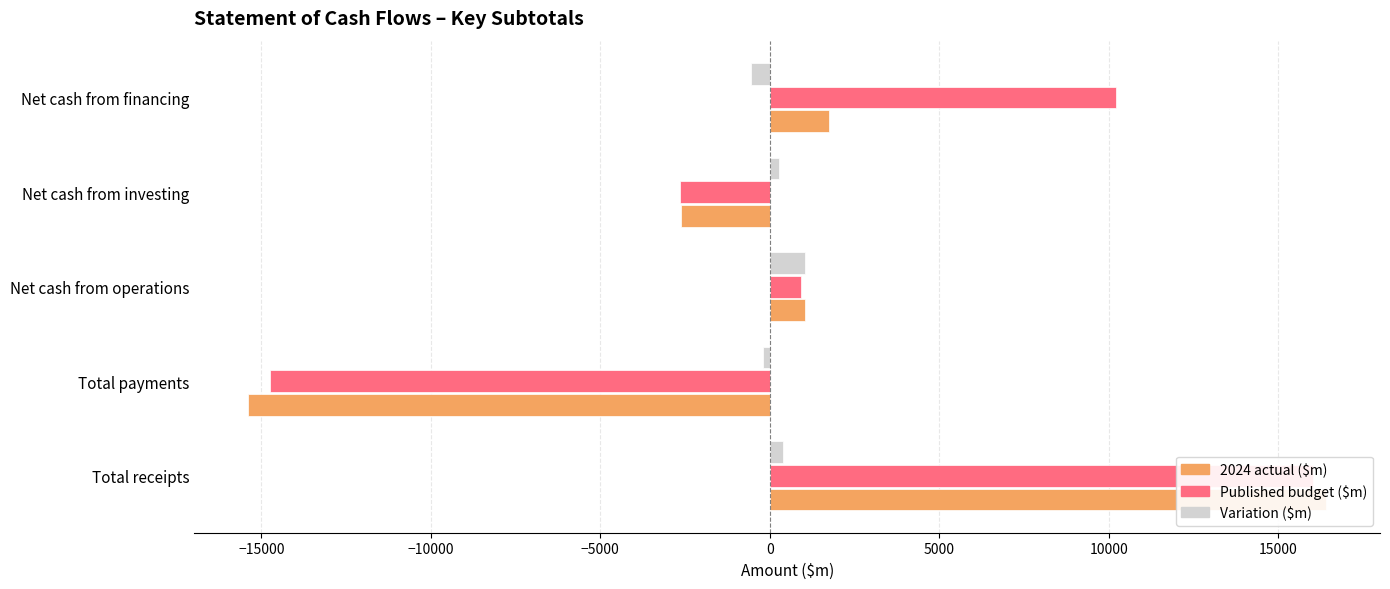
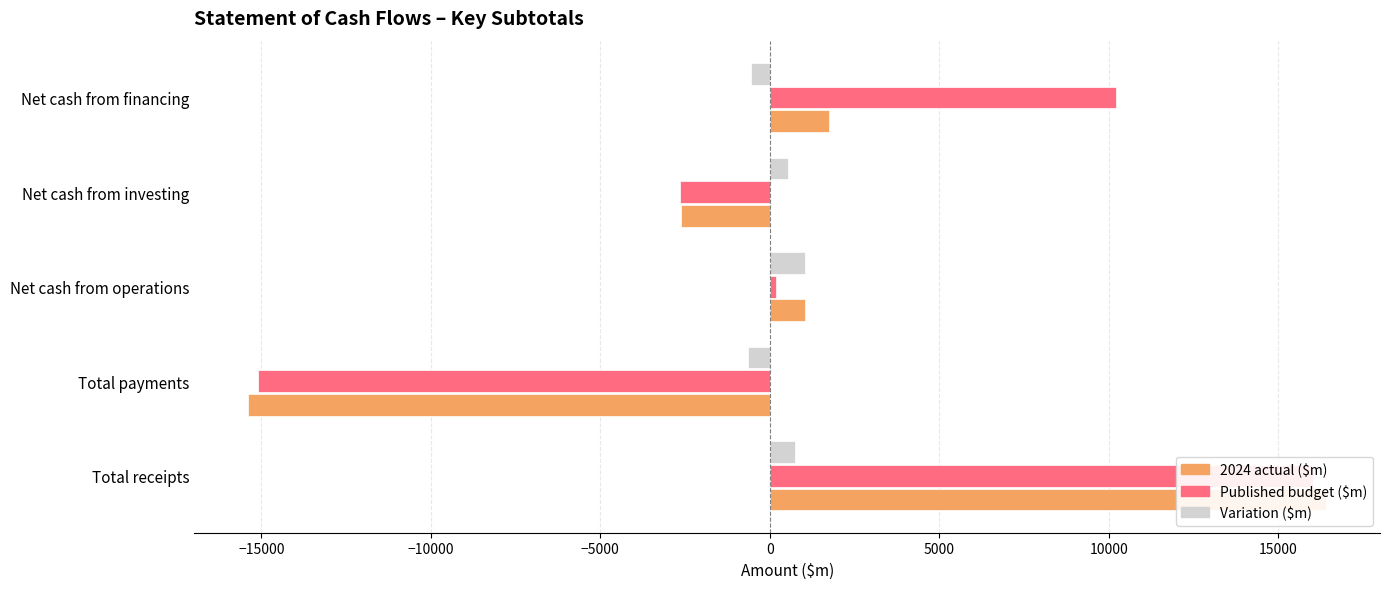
  {
    "2024 actual ($m)": {
      "Net cash from financing": 1800,
      "Net cash from investing": -2600,
      "Net cash from operations": 1000,
      "Total payments": -15400
    },
    "Published budget ($m)": {
      "Net cash from financing": 10200,
      "Net cash from investing": -2600,
-     "Net cash from operations": 900,
-     "Total payments": -14700
+     "Net cash from operations": 200,
+     "Total payments": -15100
    },
    "Variation ($m)": {
      "Net cash from financing": -600,
-     "Net cash from investing": 300,
+     "Net cash from investing": 500,
      "Net cash from operations": 1100,
-     "Total payments": -200,
-     "Total receipts": 400
+     "Total payments": -700,
+     "Total receipts": 800
    }
  }
